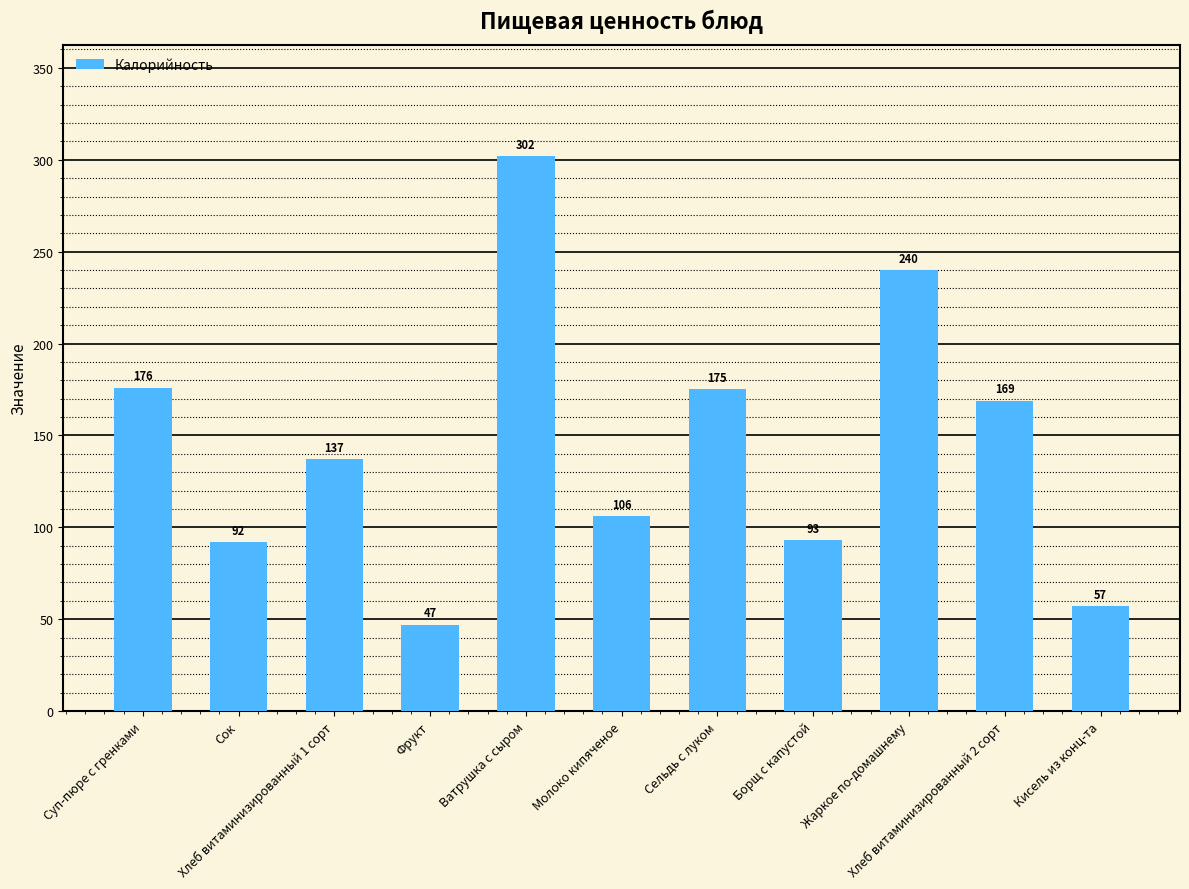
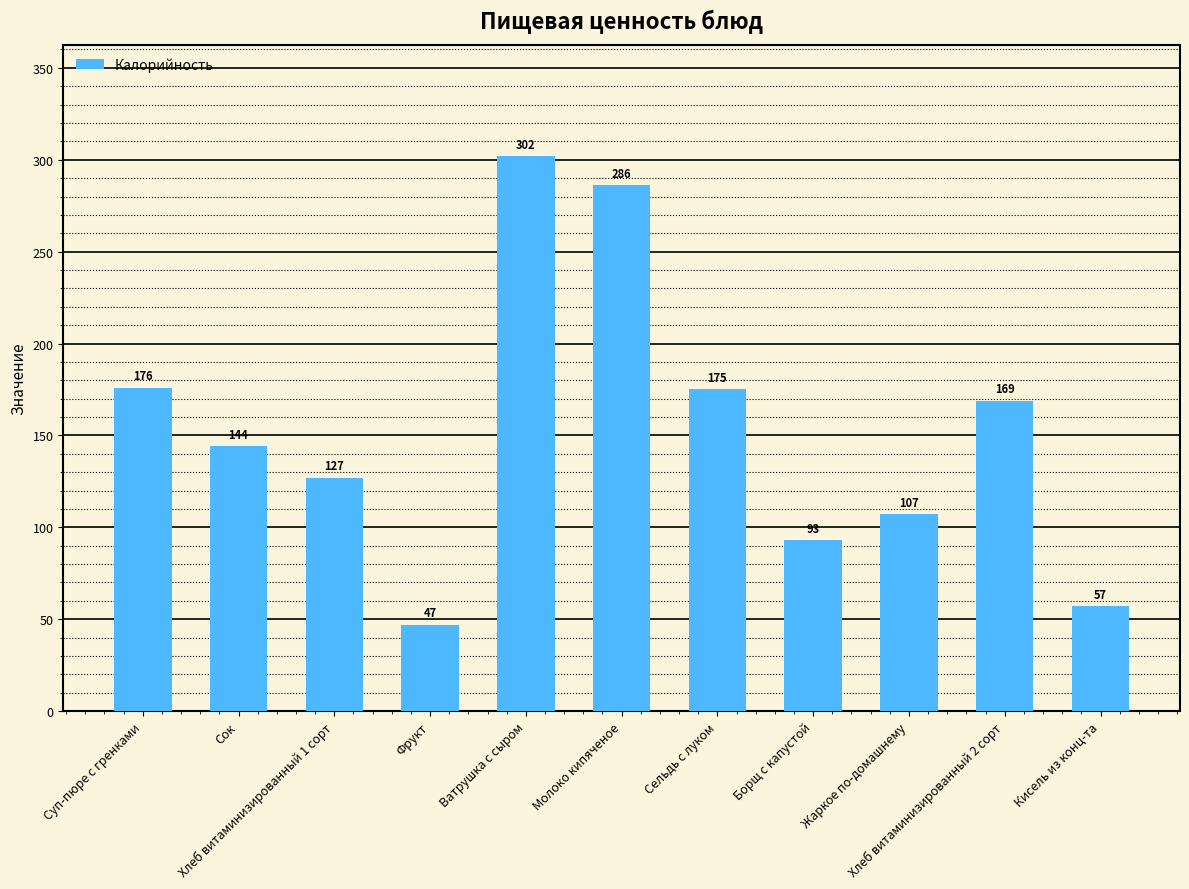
  {
    "Суп-пюре с гренками": 176,
-   "Сок": 92,
-   "Хлеб витаминизированный 1 сорт": 137,
+   "Сок": 144,
+   "Хлеб витаминизированный 1 сорт": 127,
    "Фрукт": 47,
    "Ватрушка с сыром": 302,
-   "Молоко кипяченое": 106,
+   "Молоко кипяченое": 286,
    "Сельдь с луком": 175,
    "Борщ с капустой": 93,
-   "Жаркое по-домашнему": 240,
+   "Жаркое по-домашнему": 107,
    "Хлеб витаминизированный 2 сорт": 169,
    "Кисель из конц-та": 57
  }
